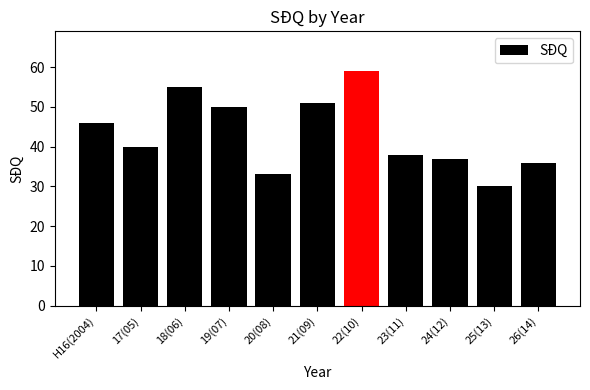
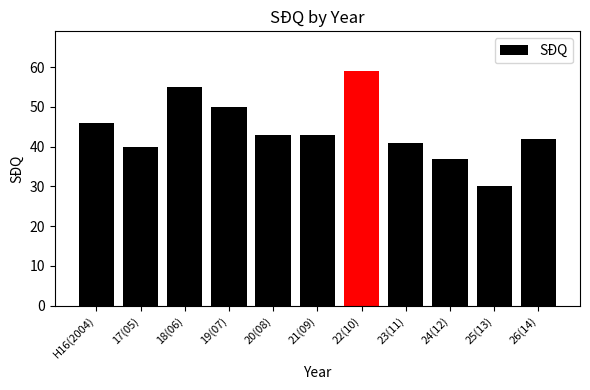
  {
    "H16(2004)": 46,
    "17(05)": 40,
    "18(06)": 55,
    "19(07)": 50,
-   "20(08)": 33,
-   "21(09)": 51,
+   "20(08)": 43,
+   "21(09)": 43,
    "22(10)": 59,
-   "23(11)": 38,
+   "23(11)": 41,
    "24(12)": 37,
    "25(13)": 30,
-   "26(14)": 36
+   "26(14)": 42
  }
